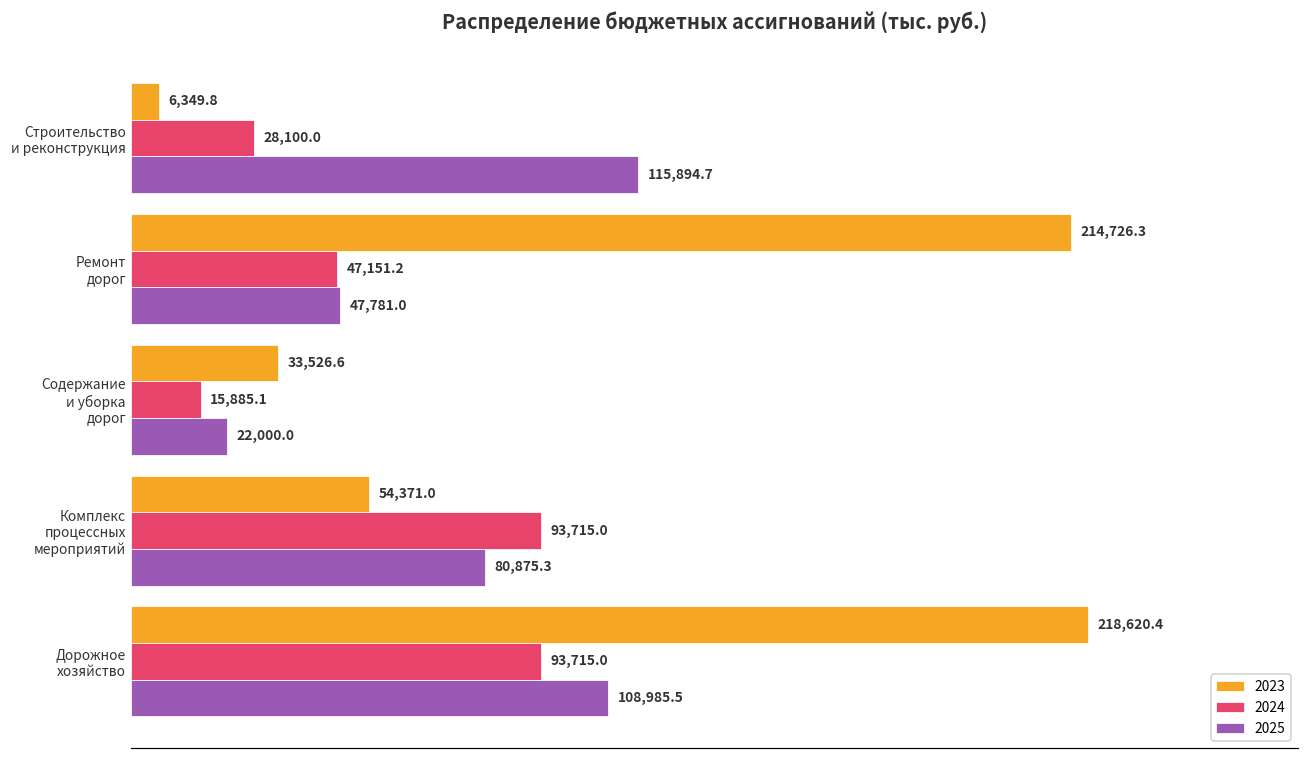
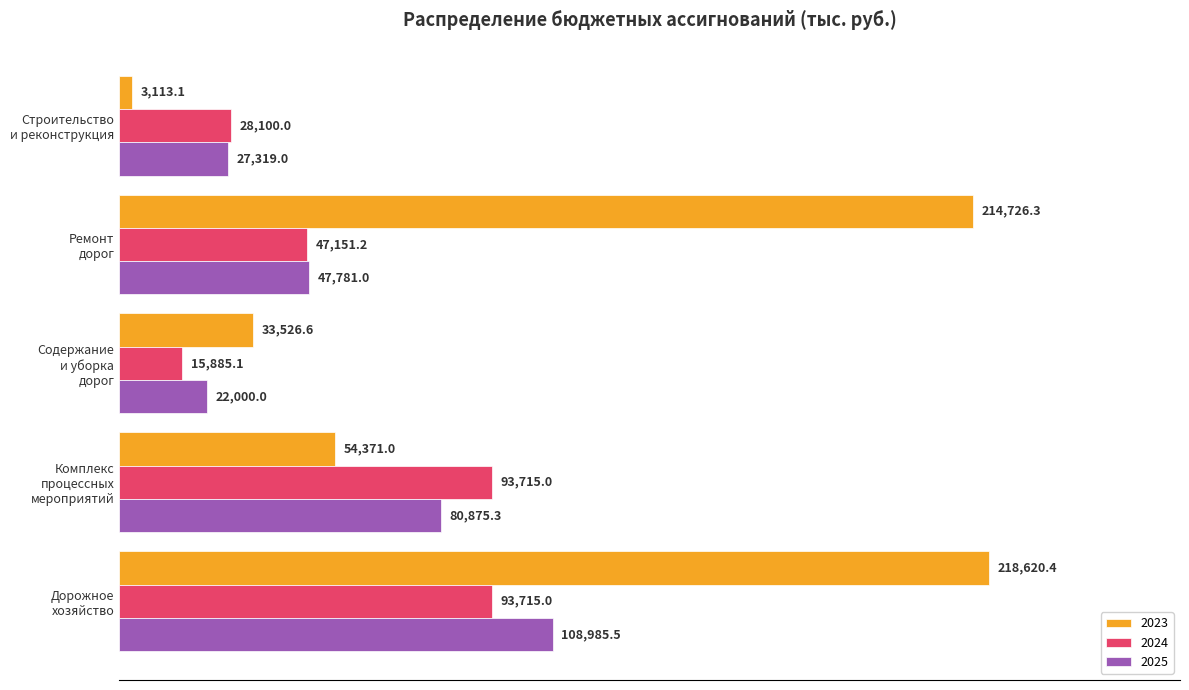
  {
    "2023": {
-     "Строительство и реконструкция": "6,349.8",
+     "Строительство и реконструкция": "3,113.1",
      "Ремонт дорог": "214,726.3",
      "Содержание и уборка дорог": "33,526.6",
      "Комплекс процессных мероприятий": "54,371.0",
      "Дорожное хозяйство": "218,620.4"
    },
    "2024": {
      "Строительство и реконструкция": "28,100.0",
      "Ремонт дорог": "47,151.2",
      "Содержание и уборка дорог": "15,885.1",
      "Комплекс процессных мероприятий": "93,715.0",
      "Дорожное хозяйство": "93,715.0"
    },
    "2025": {
-     "Строительство и реконструкция": "115,894.7",
+     "Строительство и реконструкция": "27,319.0",
      "Ремонт дорог": "47,781.0",
      "Содержание и уборка дорог": "22,000.0",
      "Комплекс процессных мероприятий": "80,875.3",
      "Дорожное хозяйство": "108,985.5"
    }
  }
